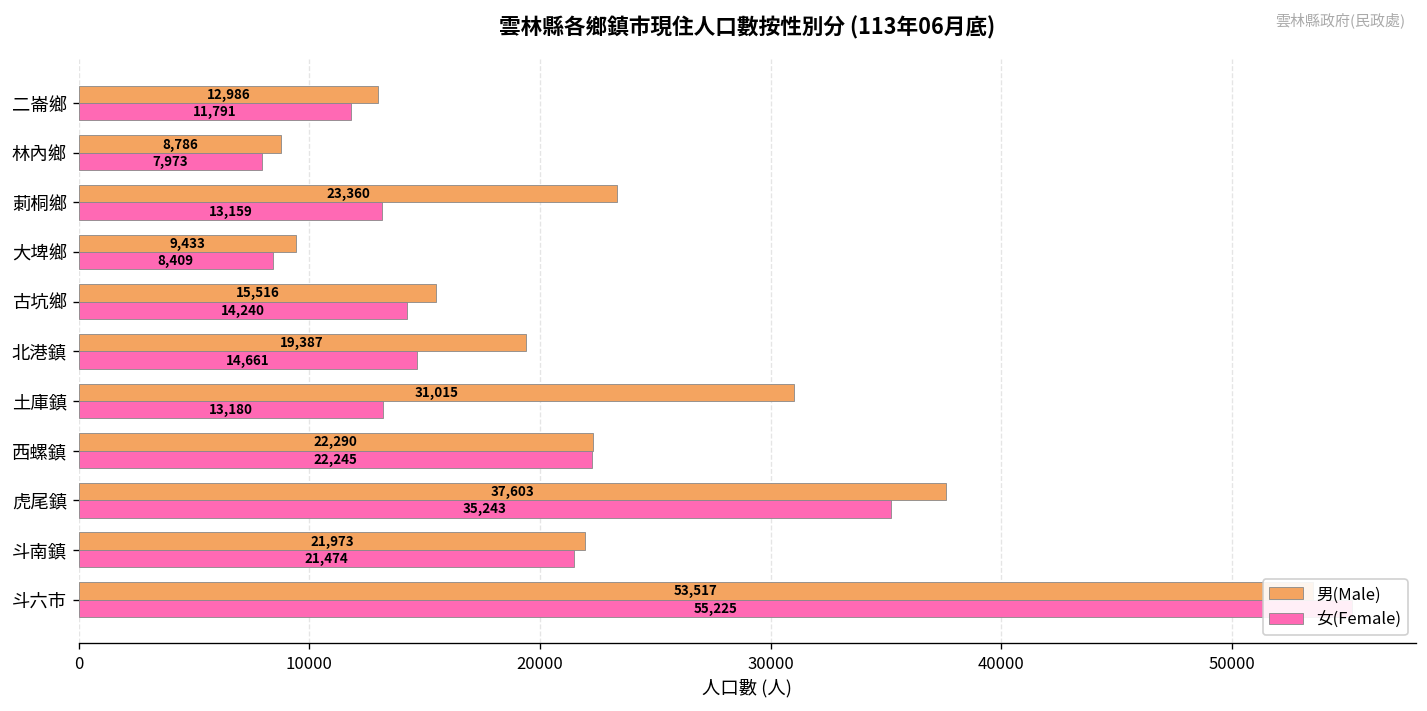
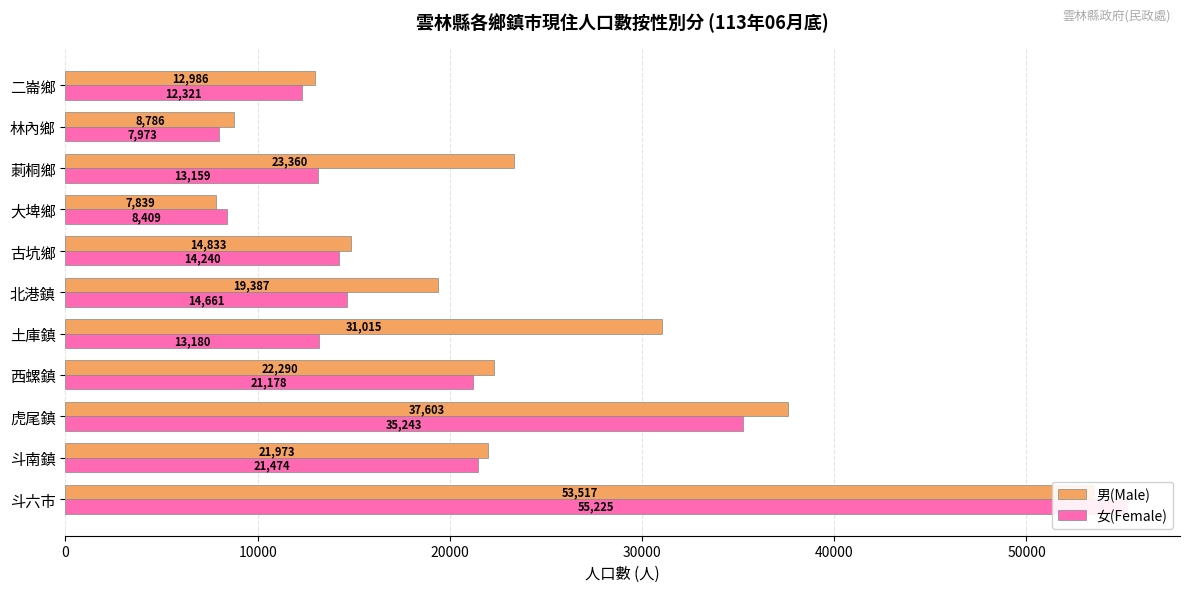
  {
    "男(Male)": {
      "二崙鄉": "12,986",
      "林內鄉": "8,786",
      "莿桐鄉": "23,360",
-     "大埤鄉": "9,433",
-     "古坑鄉": "15,516",
+     "大埤鄉": "7,839",
+     "古坑鄉": "14,833",
      "北港鎮": "19,387",
      "土庫鎮": "31,015",
      "西螺鎮": "22,290",
      "虎尾鎮": "37,603",
      "斗南鎮": "21,973"
    },
    "女(Female)": {
-     "二崙鄉": "11,791",
+     "二崙鄉": "12,321",
      "林內鄉": "7,973",
      "莿桐鄉": "13,159",
      "大埤鄉": "8,409",
      "古坑鄉": "14,240",
      "北港鎮": "14,661",
      "土庫鎮": "13,180",
-     "西螺鎮": "22,245",
+     "西螺鎮": "21,178",
      "虎尾鎮": "35,243",
      "斗南鎮": "21,474"
    }
  }
